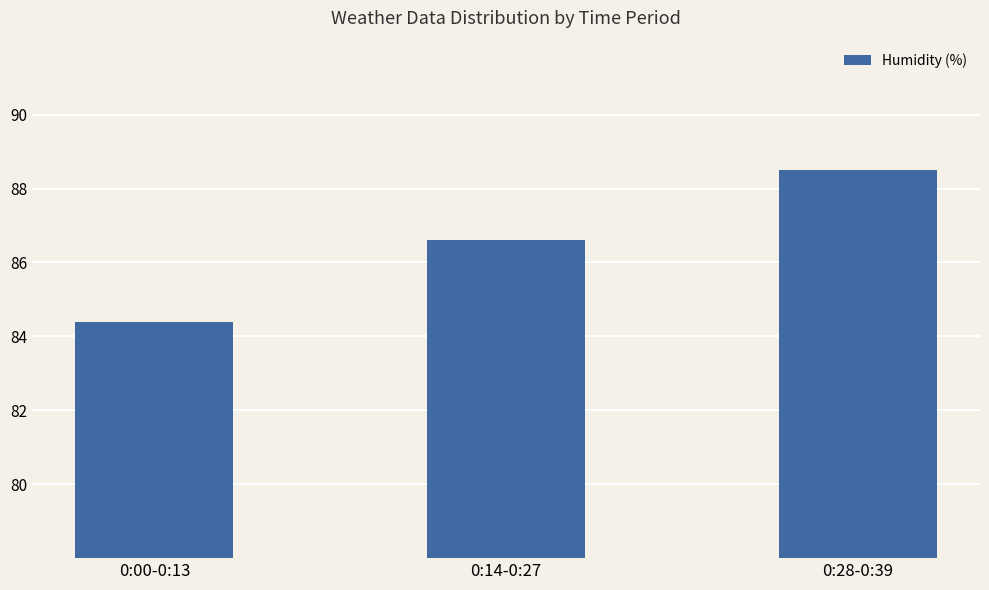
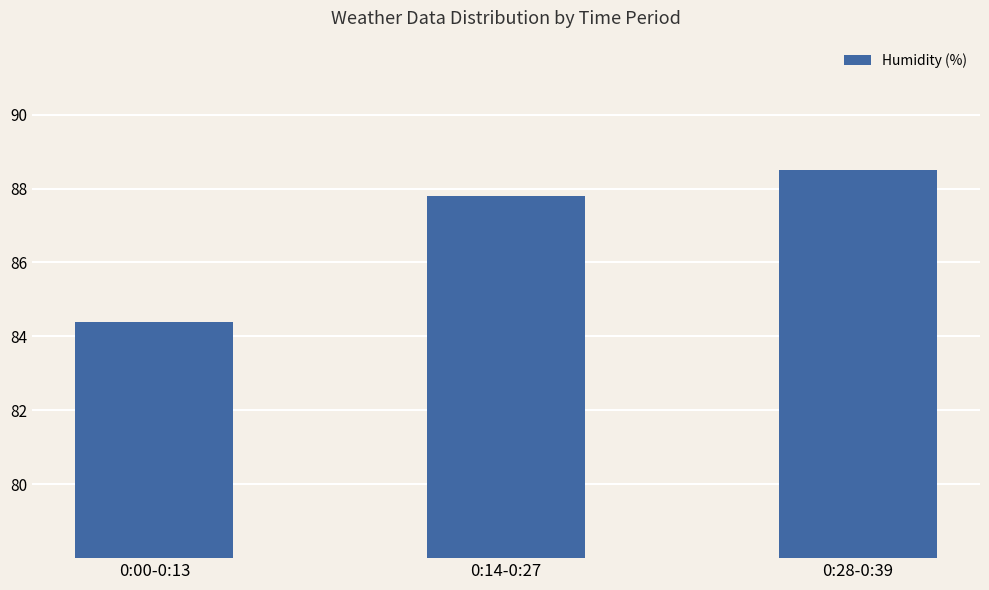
  {
    "0:00-0:13": 84.4,
-   "0:14-0:27": 86.6,
+   "0:14-0:27": 87.8,
    "0:28-0:39": 88.5
  }
